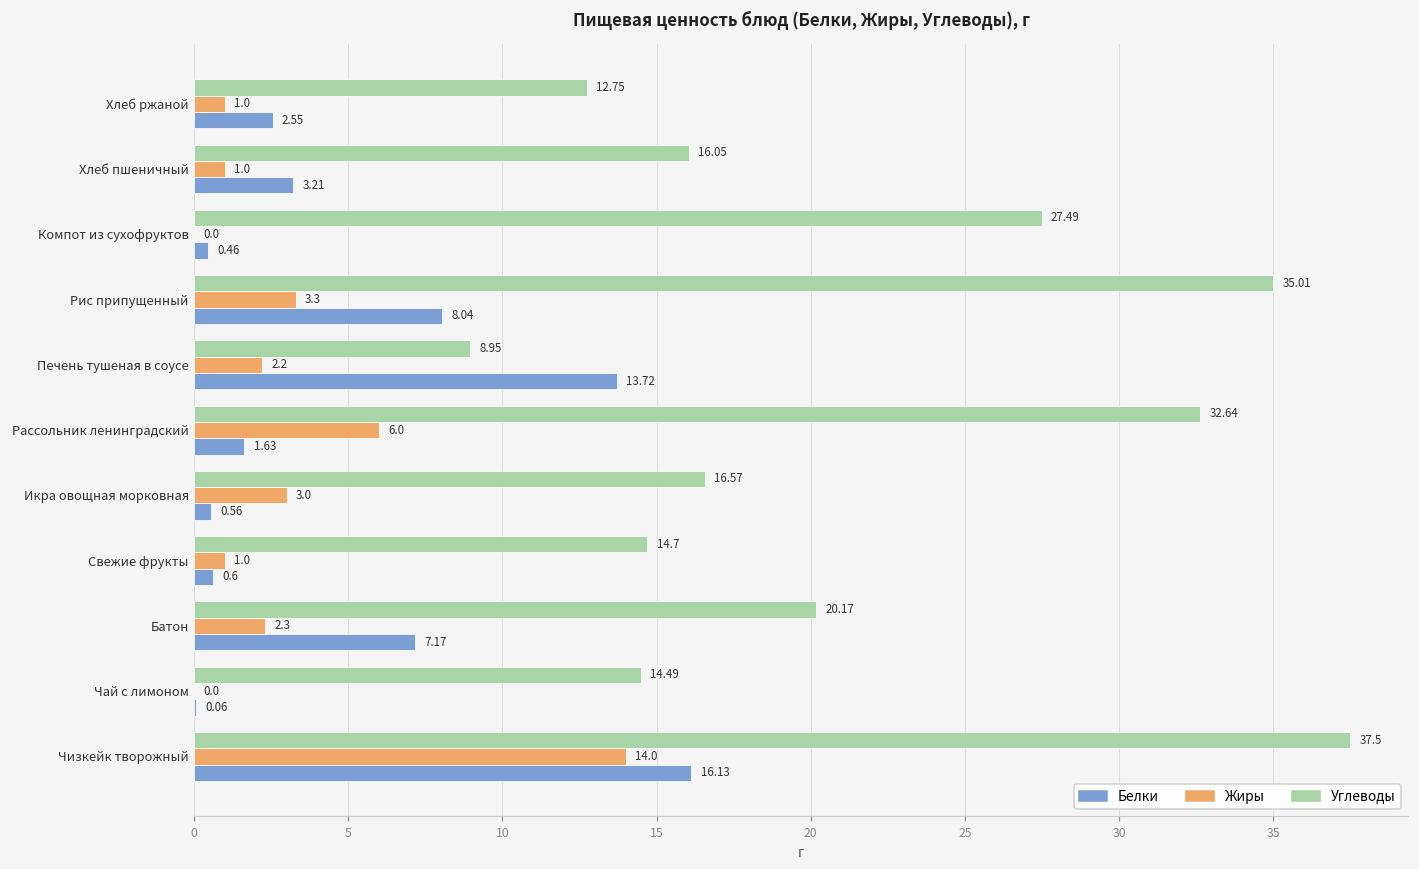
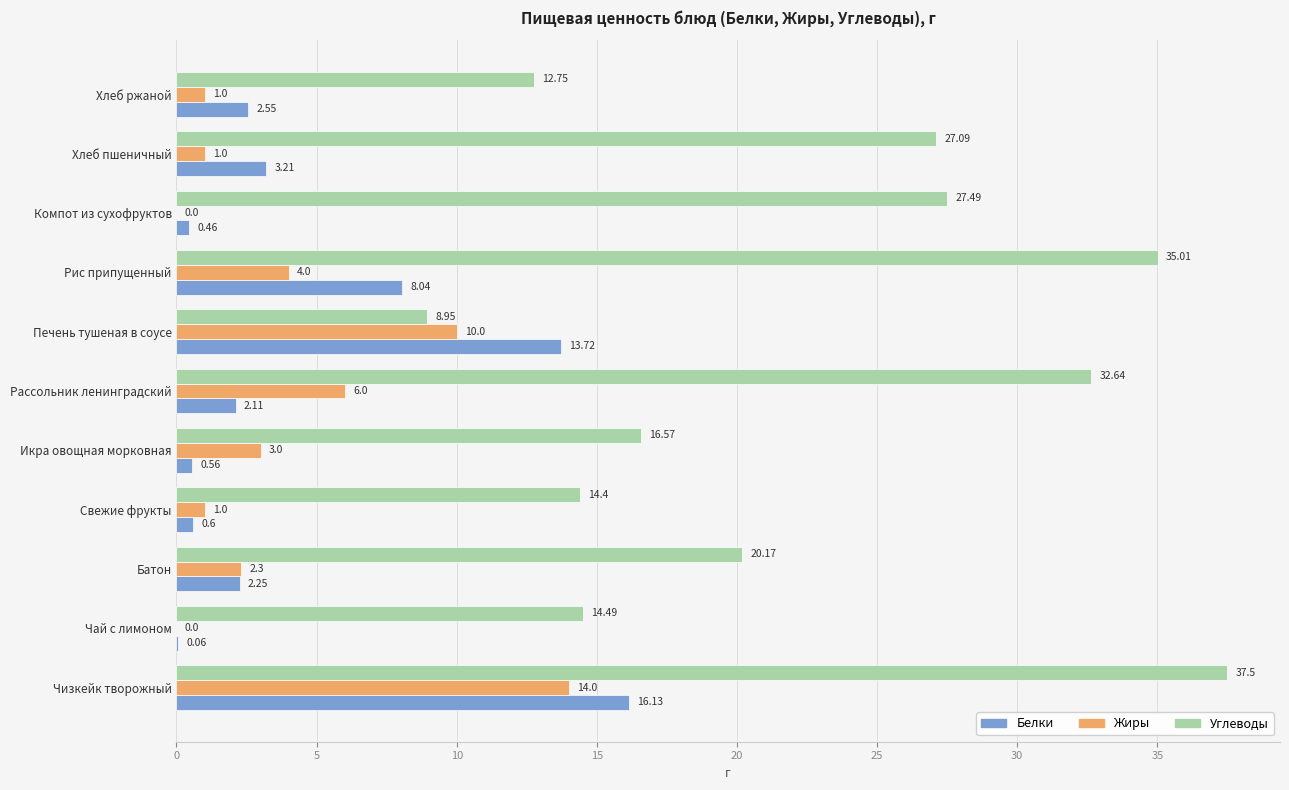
  {
    "Белки": {
      "Хлеб ржаной": 2.55,
      "Хлеб пшеничный": 3.21,
      "Компот из сухофруктов": 0.46,
      "Рис припущенный": 8.04,
      "Печень тушеная в соусе": 13.72,
-     "Рассольник ленинградский": 1.63,
+     "Рассольник ленинградский": 2.11,
      "Икра овощная морковная": 0.56,
      "Свежие фрукты": 0.6,
-     "Батон": 7.17,
+     "Батон": 2.25,
      "Чай с лимоном": 0.06,
      "Чизкейк творожный": 16.13
    },
    "Жиры": {
      "Хлеб ржаной": 1.0,
      "Хлеб пшеничный": 1.0,
      "Компот из сухофруктов": 0.0,
-     "Рис припущенный": 3.3,
-     "Печень тушеная в соусе": 2.2,
+     "Рис припущенный": 4.0,
+     "Печень тушеная в соусе": 10.0,
      "Рассольник ленинградский": 6.0,
      "Икра овощная морковная": 3.0,
      "Свежие фрукты": 1.0,
      "Батон": 2.3,
      "Чай с лимоном": 0.0,
      "Чизкейк творожный": 14.0
    },
    "Углеводы": {
      "Хлеб ржаной": 12.75,
-     "Хлеб пшеничный": 16.05,
+     "Хлеб пшеничный": 27.09,
      "Компот из сухофруктов": 27.49,
      "Рис припущенный": 35.01,
      "Печень тушеная в соусе": 8.95,
      "Рассольник ленинградский": 32.64,
      "Икра овощная морковная": 16.57,
-     "Свежие фрукты": 14.7,
+     "Свежие фрукты": 14.4,
      "Батон": 20.17,
      "Чай с лимоном": 14.49,
      "Чизкейк творожный": 37.5
    }
  }
